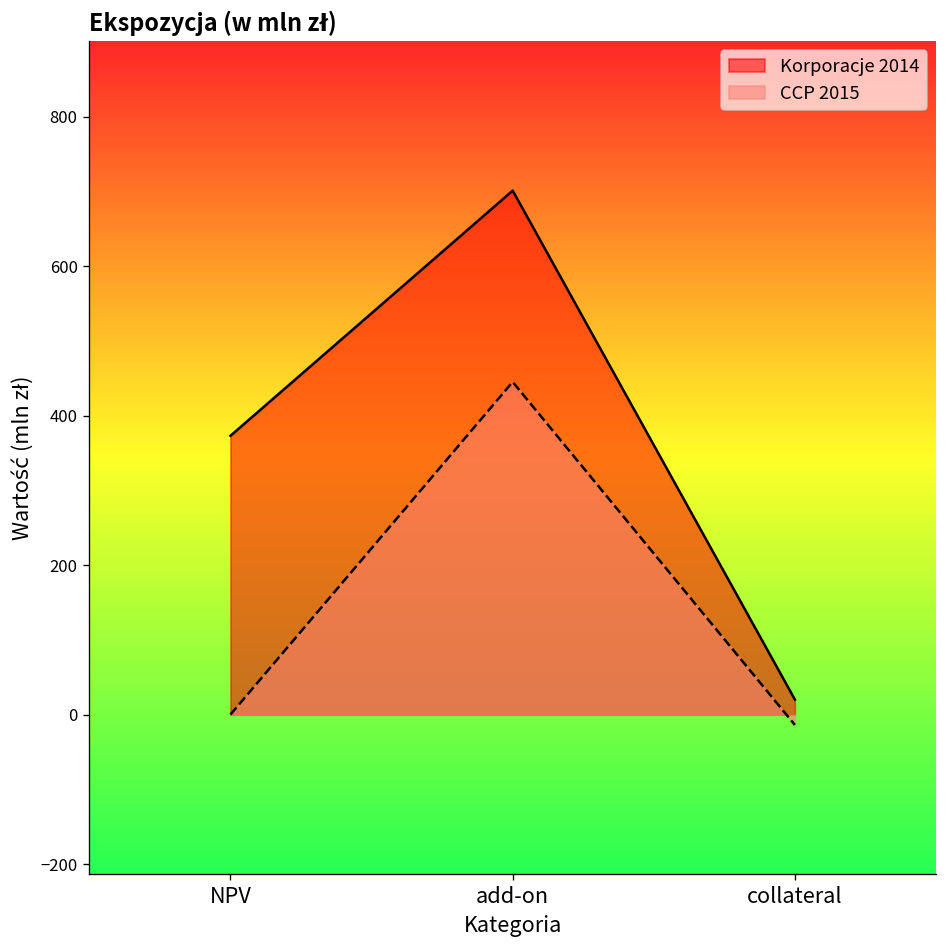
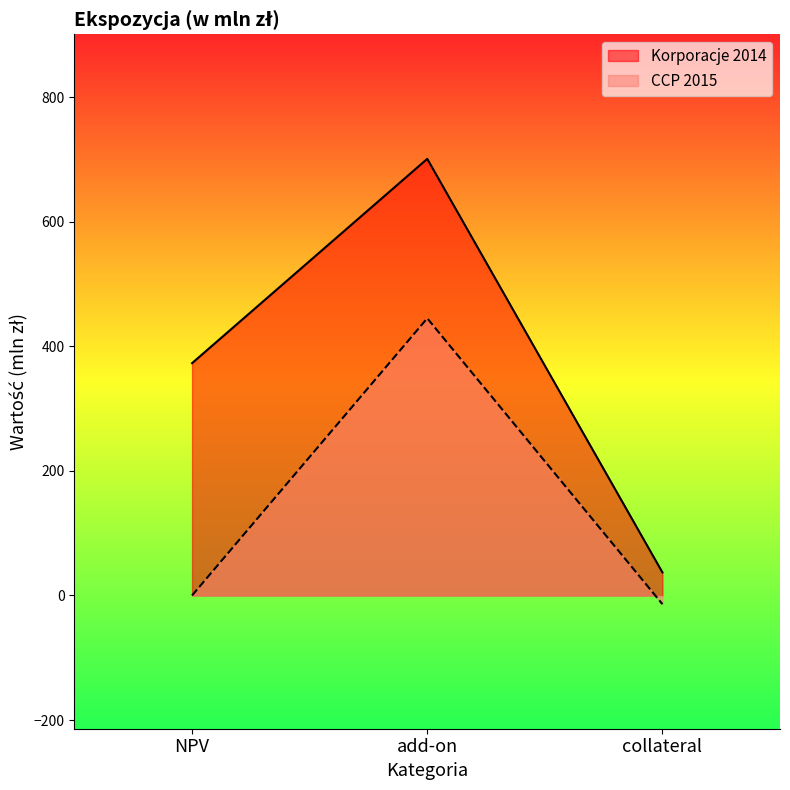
  {
    "Korporacje 2014": {
      "NPV": 370,
      "add-on": 700,
-     "collateral": 20
+     "collateral": 40
    }
  }
